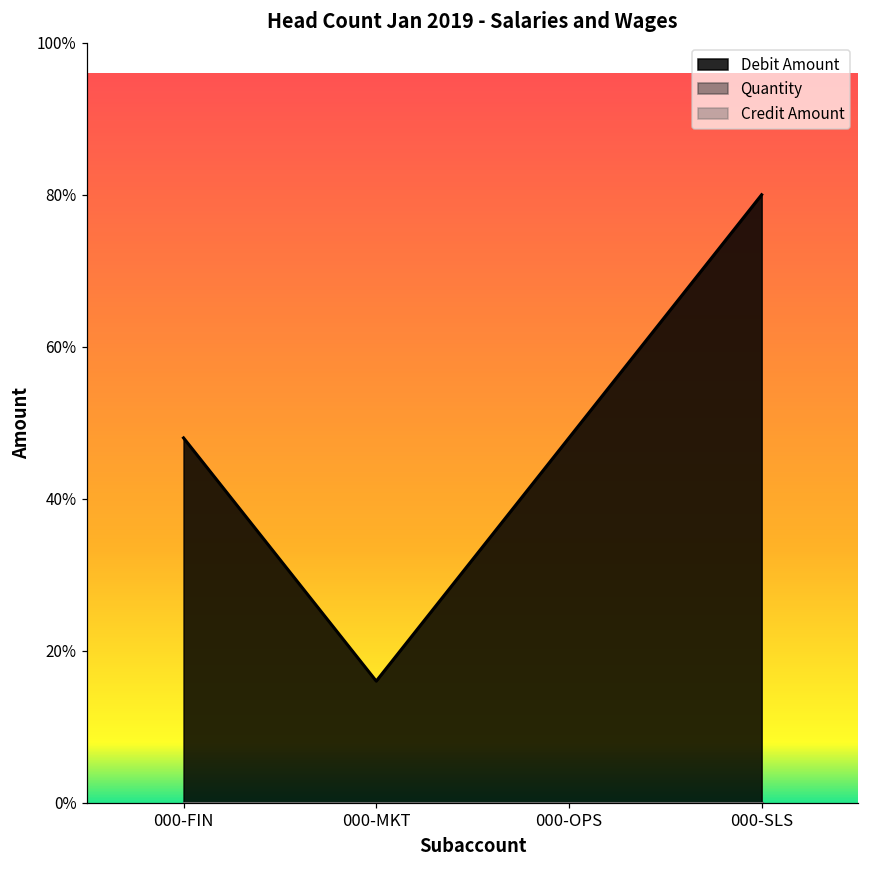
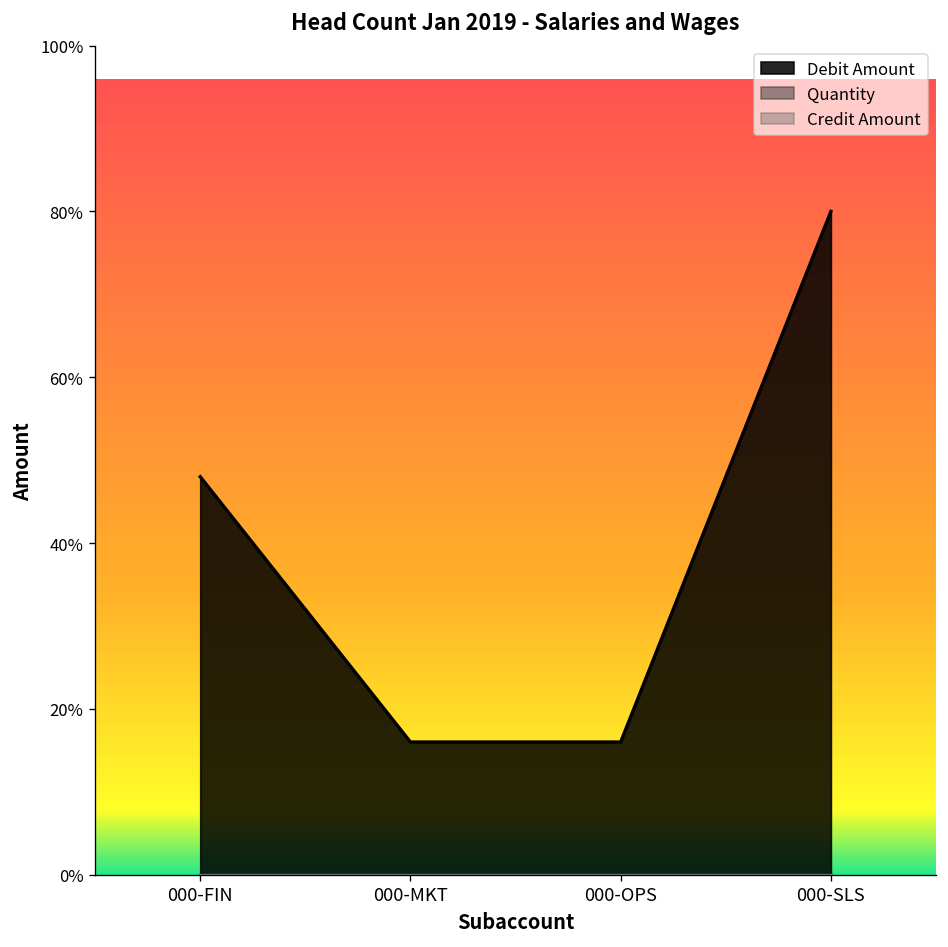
  {
    "Debit Amount": {
      "000-FIN": "48%",
      "000-MKT": "16%",
-     "000-OPS": "48%",
+     "000-OPS": "16%",
      "000-SLS": "80%"
    },
    "Credit Amount": {
      "000-FIN": "0%",
      "000-MKT": "0%",
      "000-OPS": "0%",
      "000-SLS": "0%"
    }
  }
